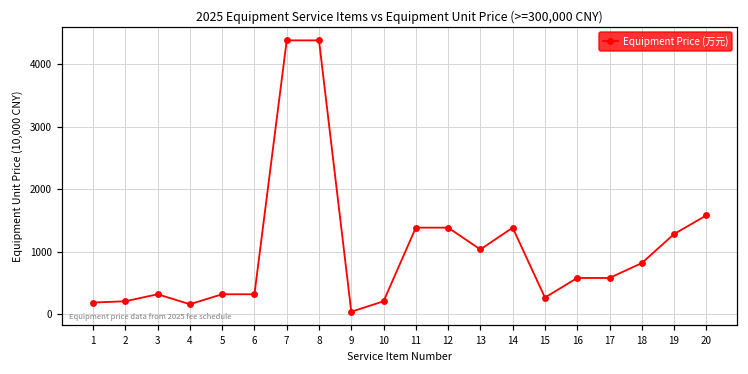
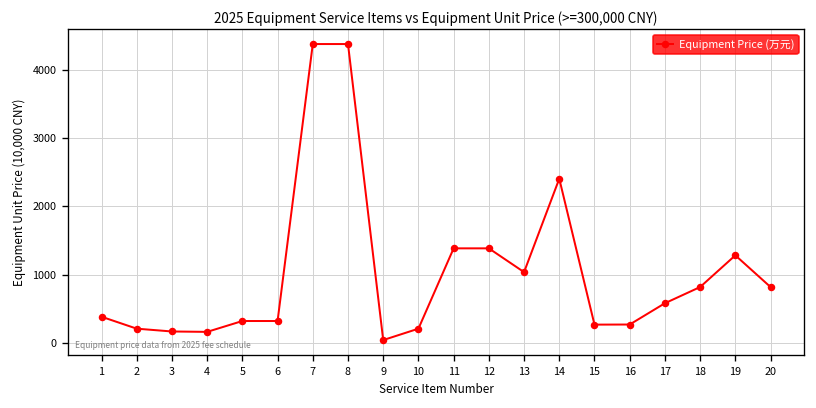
  {
-   "1": 200,
+   "1": 400,
    "2": 200,
-   "3": 300,
+   "3": 200,
    "5": 300,
    "6": 300,
    "7": 4400,
    "8": 4400,
    "9": 0,
    "10": 200,
    "11": 1400,
    "12": 1400,
    "13": 1000,
-   "14": 1400,
+   "14": 2400,
    "15": 300,
-   "16": 600,
+   "16": 300,
    "17": 600,
    "18": 800,
    "19": 1300,
-   "20": 1600
+   "20": 800
  }
